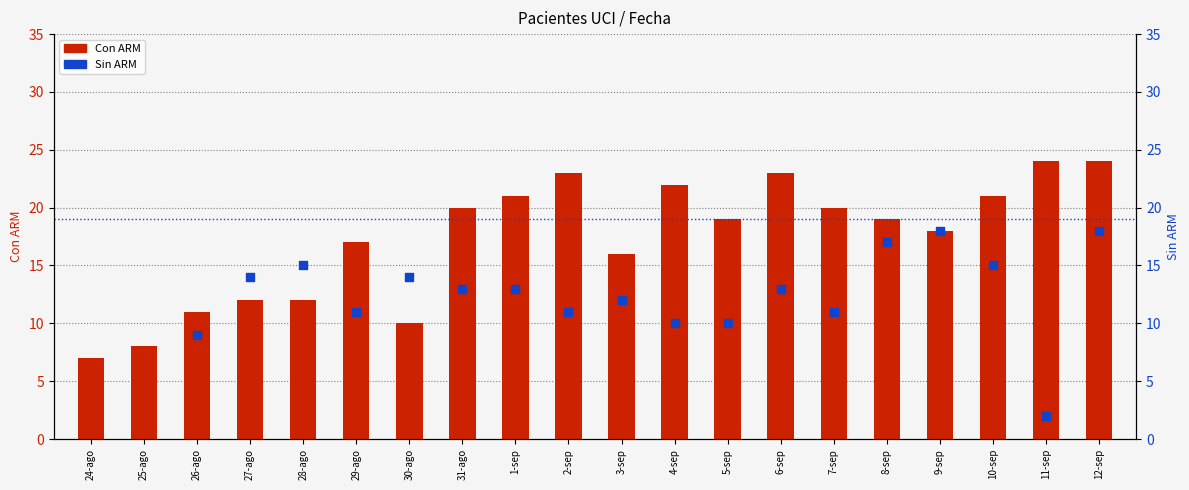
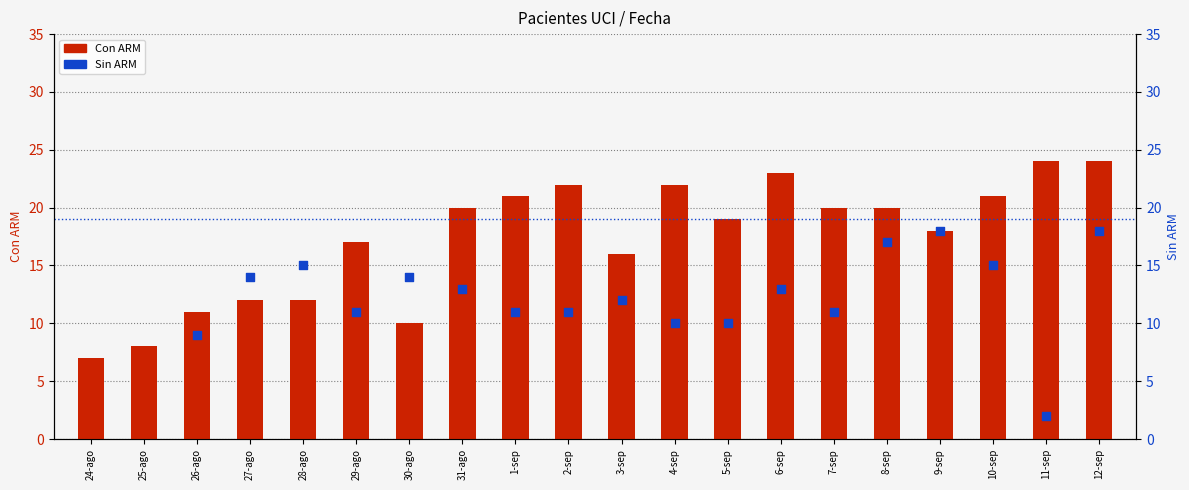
  {
    "Con ARM": {
      "24-ago": 7,
      "25-ago": 8,
      "26-ago": 11,
      "27-ago": 12,
      "28-ago": 12,
      "29-ago": 17,
      "30-ago": 10,
      "31-ago": 20,
      "1-sep": 21,
-     "2-sep": 23,
+     "2-sep": 22,
      "3-sep": 16,
      "4-sep": 22,
      "5-sep": 19,
      "6-sep": 23,
      "7-sep": 20,
-     "8-sep": 19,
+     "8-sep": 20,
      "9-sep": 18,
      "10-sep": 21,
      "11-sep": 24,
      "12-sep": 24
    },
    "Sin ARM": {
-     "1-sep": 13
+     "1-sep": 11
    }
  }
